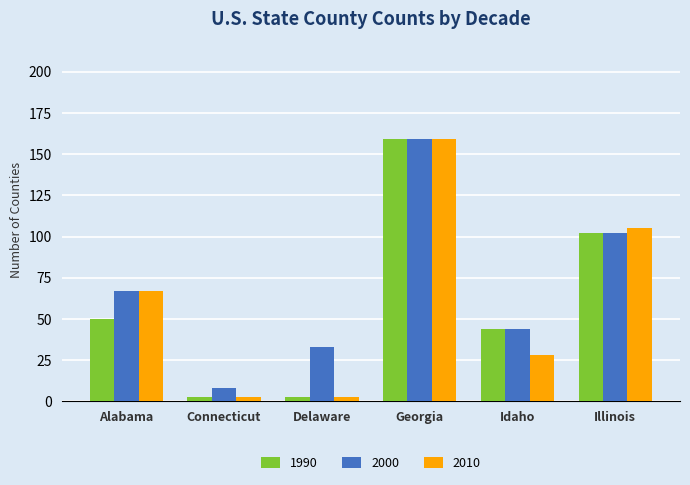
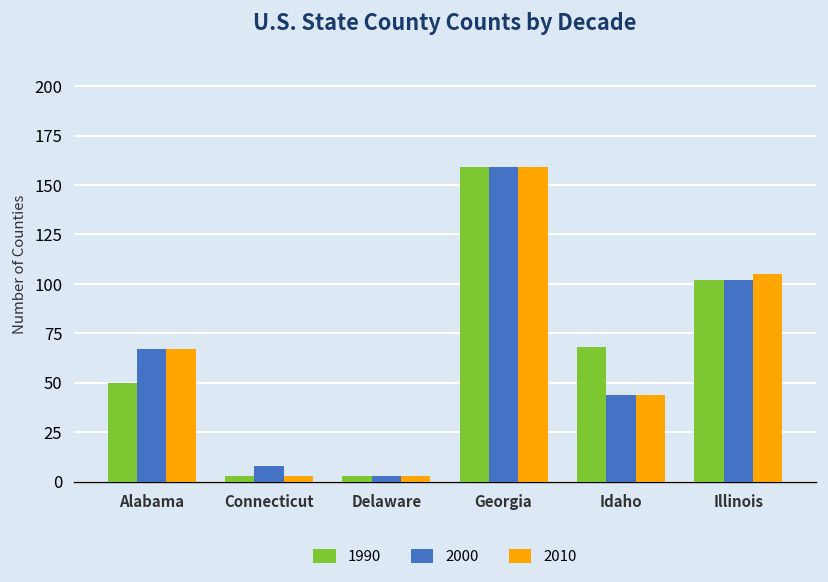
  {
    "1990": {
      "Alabama": 50,
      "Connecticut": 3,
      "Delaware": 3,
      "Georgia": 159,
-     "Idaho": 44,
+     "Idaho": 68,
      "Illinois": 102
    },
    "2000": {
      "Alabama": 67,
      "Connecticut": 8,
-     "Delaware": 33,
+     "Delaware": 3,
      "Georgia": 159,
      "Idaho": 44,
      "Illinois": 102
    },
    "2010": {
      "Alabama": 67,
      "Connecticut": 3,
      "Delaware": 3,
      "Georgia": 159,
-     "Idaho": 28,
+     "Idaho": 44,
      "Illinois": 105
    }
  }
